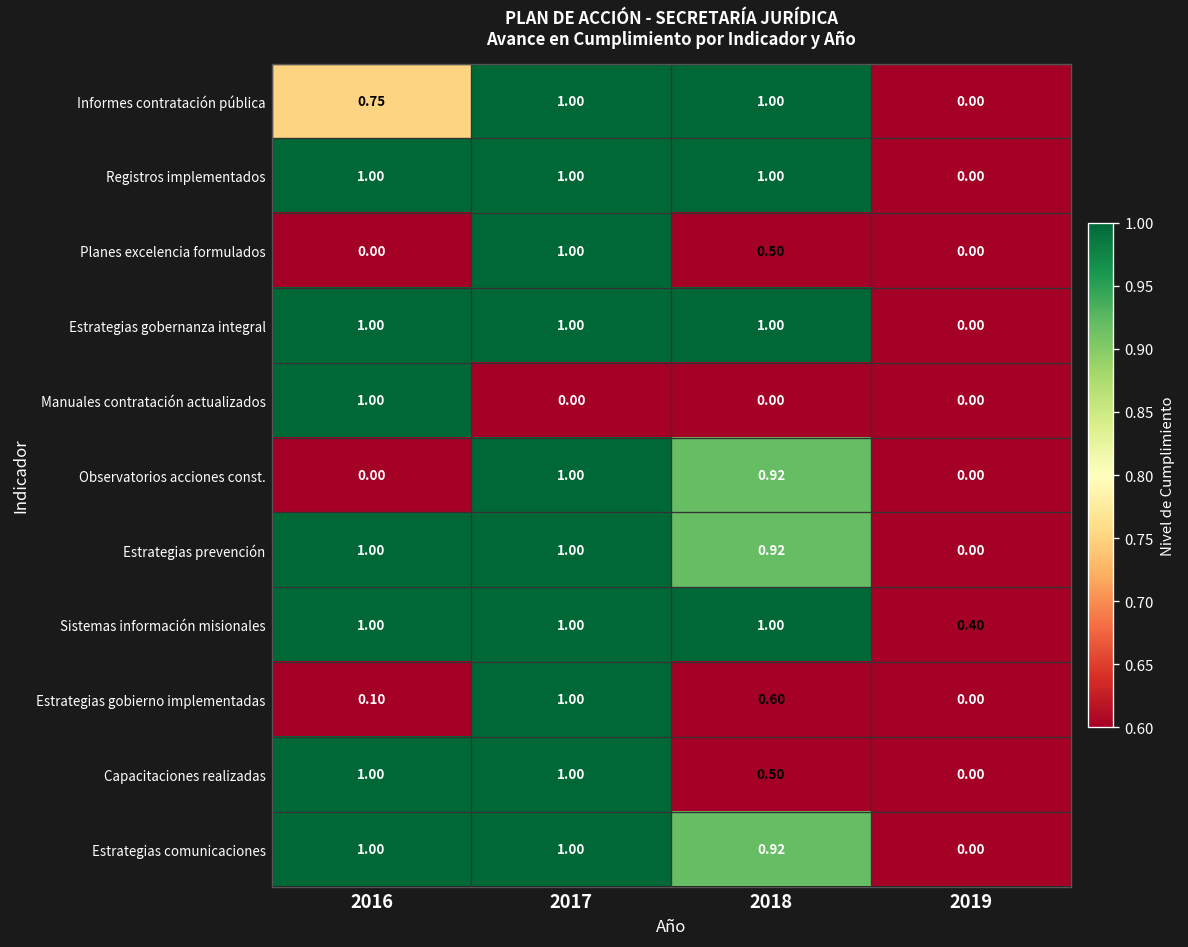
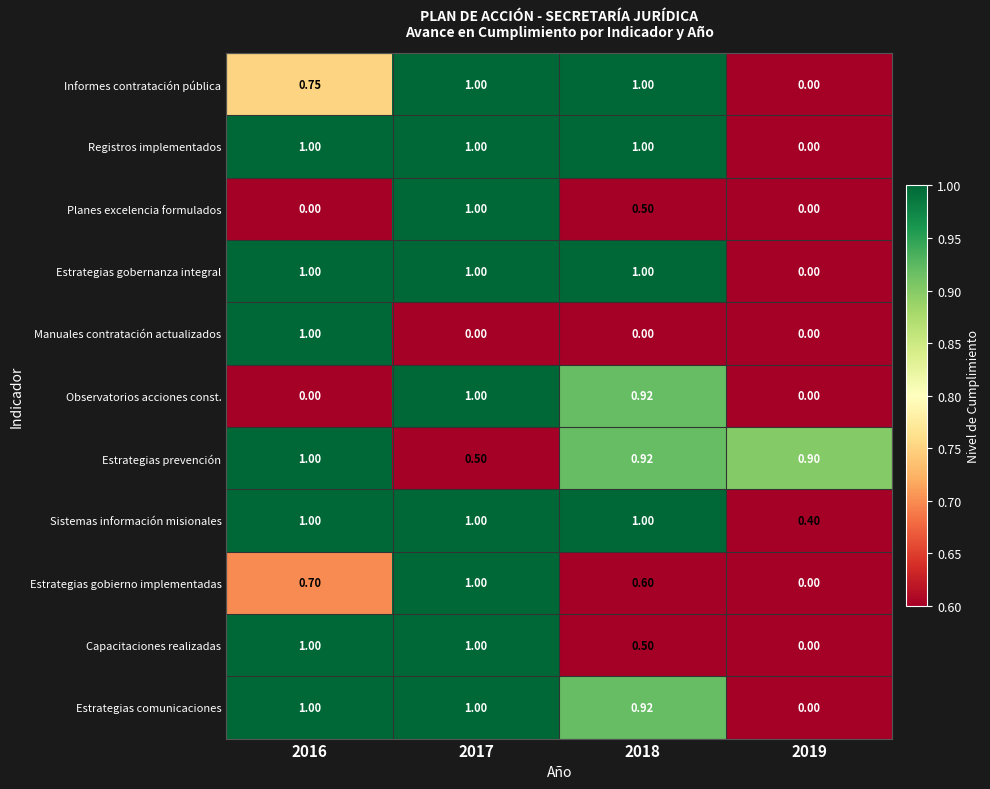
  {
    "Informes contratación pública": {
      "2016": 0.75,
      "2017": 1.00,
      "2018": 1.00,
      "2019": 0.00
    },
    "Registros implementados": {
      "2016": 1.00,
      "2017": 1.00,
      "2018": 1.00,
      "2019": 0.00
    },
    "Planes excelencia formulados": {
      "2016": 0.00,
      "2017": 1.00,
      "2018": 0.50,
      "2019": 0.00
    },
    "Estrategias gobernanza integral": {
      "2016": 1.00,
      "2017": 1.00,
      "2018": 1.00,
      "2019": 0.00
    },
    "Manuales contratación actualizados": {
      "2016": 1.00,
      "2017": 0.00,
      "2018": 0.00,
      "2019": 0.00
    },
    "Observatorios acciones const.": {
      "2016": 0.00,
      "2017": 1.00,
      "2018": 0.92,
      "2019": 0.00
    },
    "Estrategias prevención": {
      "2016": 1.00,
-     "2017": 1.00,
+     "2017": 0.50,
      "2018": 0.92,
-     "2019": 0.00
+     "2019": 0.90
    },
    "Sistemas información misionales": {
      "2016": 1.00,
      "2017": 1.00,
      "2018": 1.00,
      "2019": 0.40
    },
    "Estrategias gobierno implementadas": {
-     "2016": 0.10,
+     "2016": 0.70,
      "2017": 1.00,
      "2018": 0.60,
      "2019": 0.00
    },
    "Capacitaciones realizadas": {
      "2016": 1.00,
      "2017": 1.00,
      "2018": 0.50,
      "2019": 0.00
    },
    "Estrategias comunicaciones": {
      "2016": 1.00,
      "2017": 1.00,
      "2018": 0.92,
      "2019": 0.00
    }
  }
